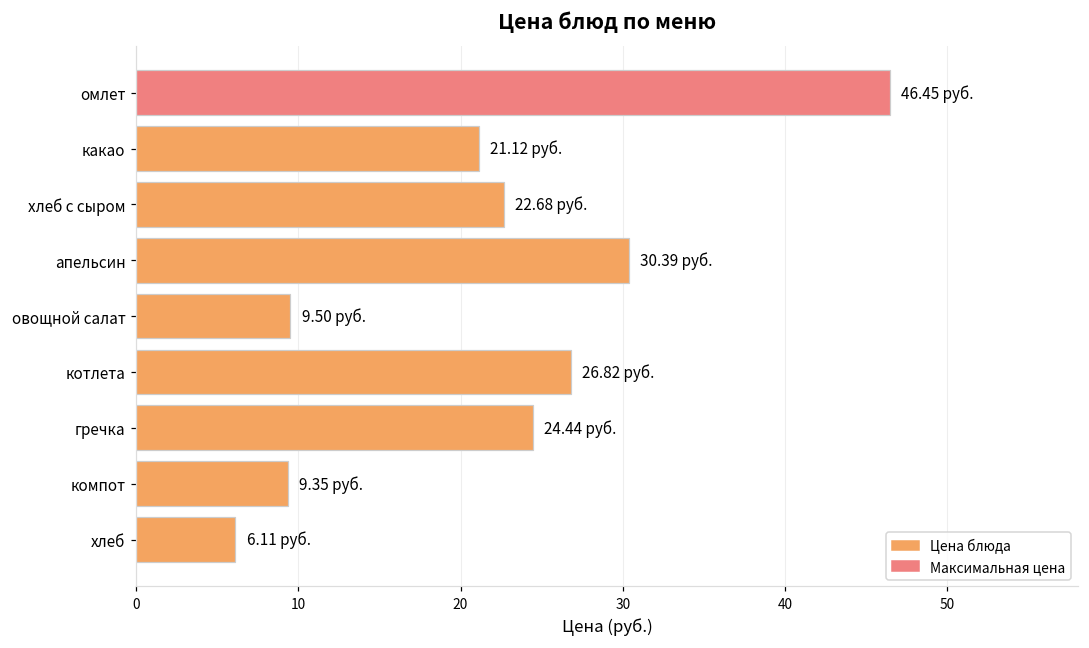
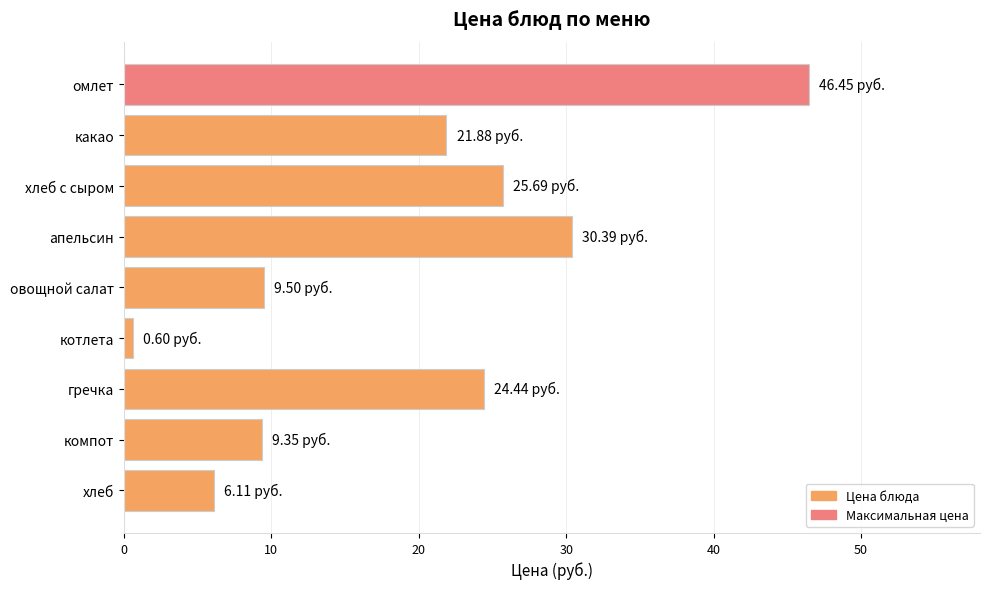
  {
    "омлет": 46.45,
-   "какао": 21.12,
-   "хлеб с сыром": 22.68,
+   "какао": 21.88,
+   "хлеб с сыром": 25.69,
    "апельсин": 30.39,
    "овощной салат": 9.50,
-   "котлета": 26.82,
+   "котлета": 0.60,
    "гречка": 24.44,
    "компот": 9.35,
    "хлеб": 6.11
  }
